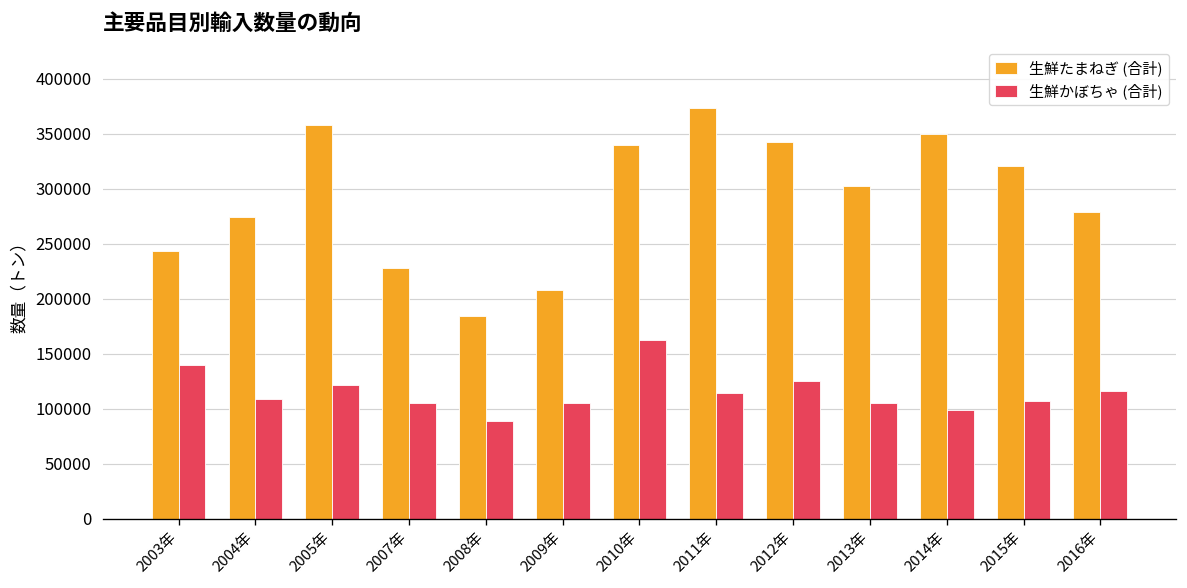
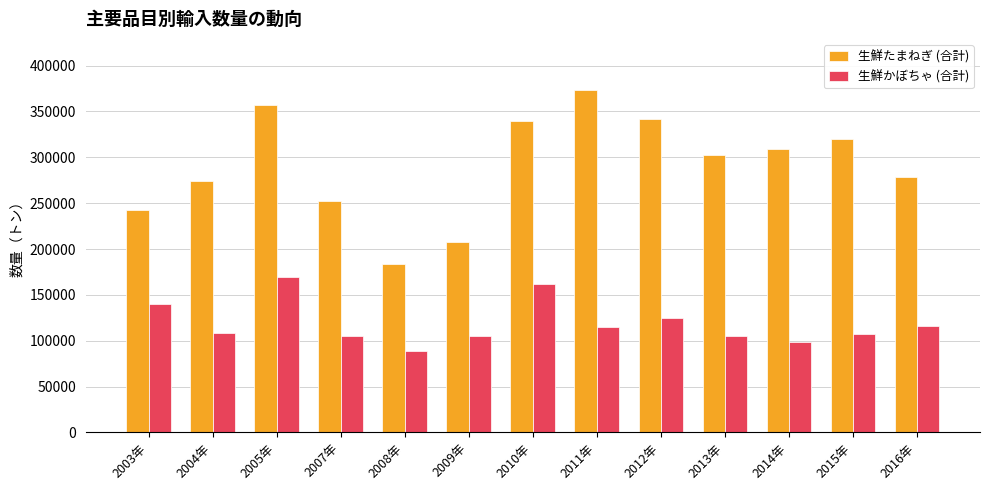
  {
    "生鮮たまねぎ (合計)": {
      "2003年": 240000,
      "2004年": 270000,
      "2005年": 360000,
-     "2007年": 230000,
+     "2007年": 250000,
      "2008年": 180000,
      "2009年": 210000,
      "2010年": 340000,
      "2011年": 370000,
      "2012年": 340000,
      "2013年": 300000,
-     "2014年": 350000,
+     "2014年": 310000,
      "2015年": 320000,
      "2016年": 280000
    },
    "生鮮かぼちゃ (合計)": {
      "2003年": 140000,
      "2004年": 110000,
-     "2005年": 120000,
+     "2005年": 170000,
      "2007年": 100000,
      "2008年": 90000,
      "2009年": 110000,
      "2010年": 160000,
      "2011年": 110000,
      "2012年": 130000,
      "2013年": 110000,
      "2014年": 100000,
      "2015年": 110000,
      "2016年": 120000
    }
  }
